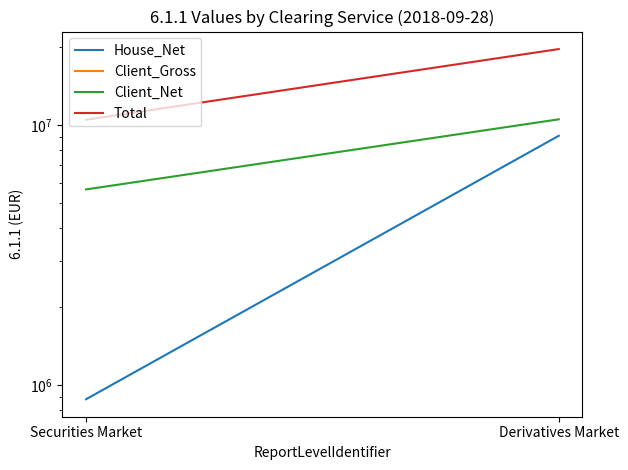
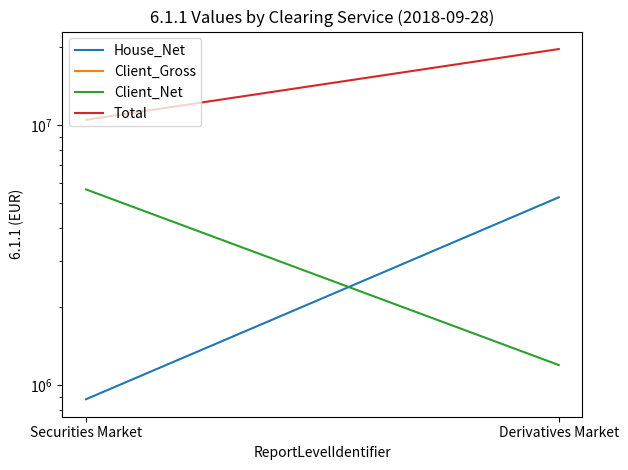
  {
    "House_Net": {
      "Securities Market": 880000,
-     "Derivatives Market": 9100000
+     "Derivatives Market": 5300000
    },
    "Client_Net": {
      "Securities Market": 5700000,
-     "Derivatives Market": 10500000
+     "Derivatives Market": 1200000
    },
    "Total": {
      "Derivatives Market": 20000000
    }
  }
